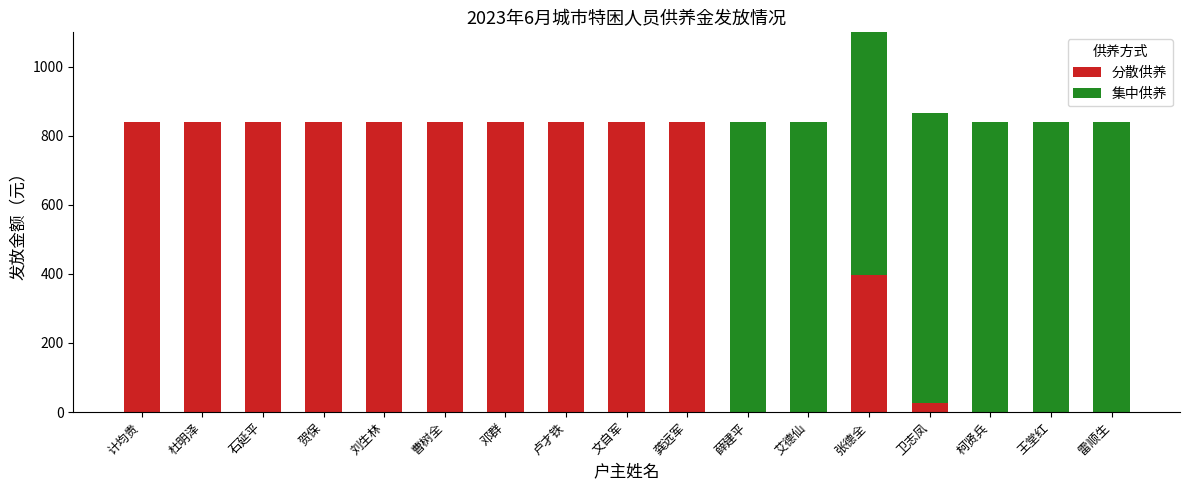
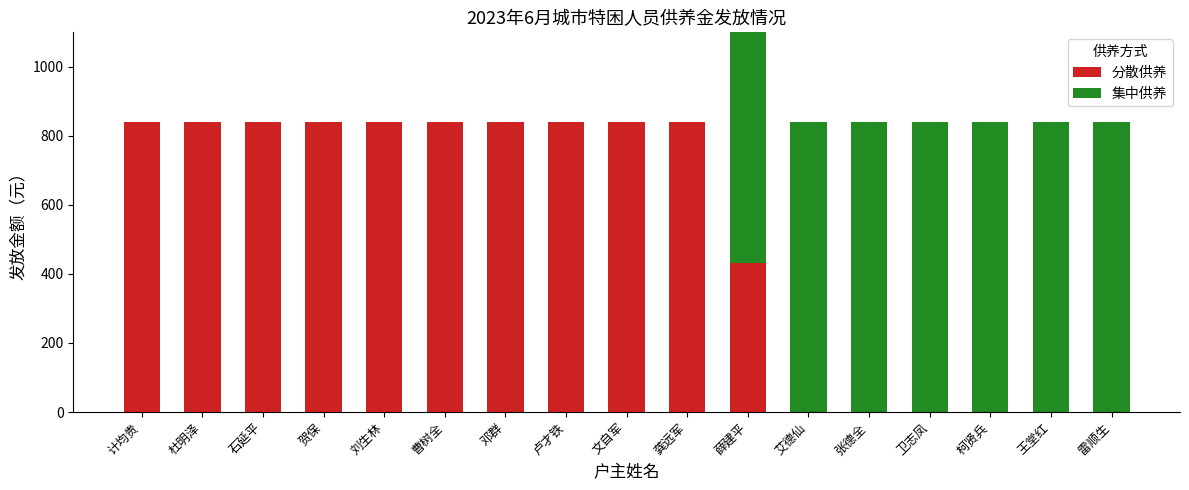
  {
    "分散供养": {
      "计均贵": 840,
      "杜明泽": 840,
      "石延平": 840,
      "贺保": 840,
      "刘生林": 840,
      "曹树全": 840,
      "邓群": 840,
      "卢才铁": 840,
      "文自军": 840,
      "龚远军": 840,
-     "薛建平": 0,
+     "薛建平": 430,
      "艾德仙": 0,
-     "张德全": 400,
-     "卫志凤": 30,
+     "张德全": 0,
+     "卫志凤": 0,
      "柯贤兵": 0,
      "王堂红": 0,
      "雷顺生": 0
    },
    "集中供养": {
      "计均贵": 0,
      "杜明泽": 0,
      "石延平": 0,
      "贺保": 0,
      "刘生林": 0,
      "曹树全": 0,
      "邓群": 0,
      "卢才铁": 0,
      "文自军": 0,
      "龚远军": 0,
      "艾德仙": 840,
      "卫志凤": 840,
      "柯贤兵": 840,
      "王堂红": 840,
      "雷顺生": 840
    }
  }
